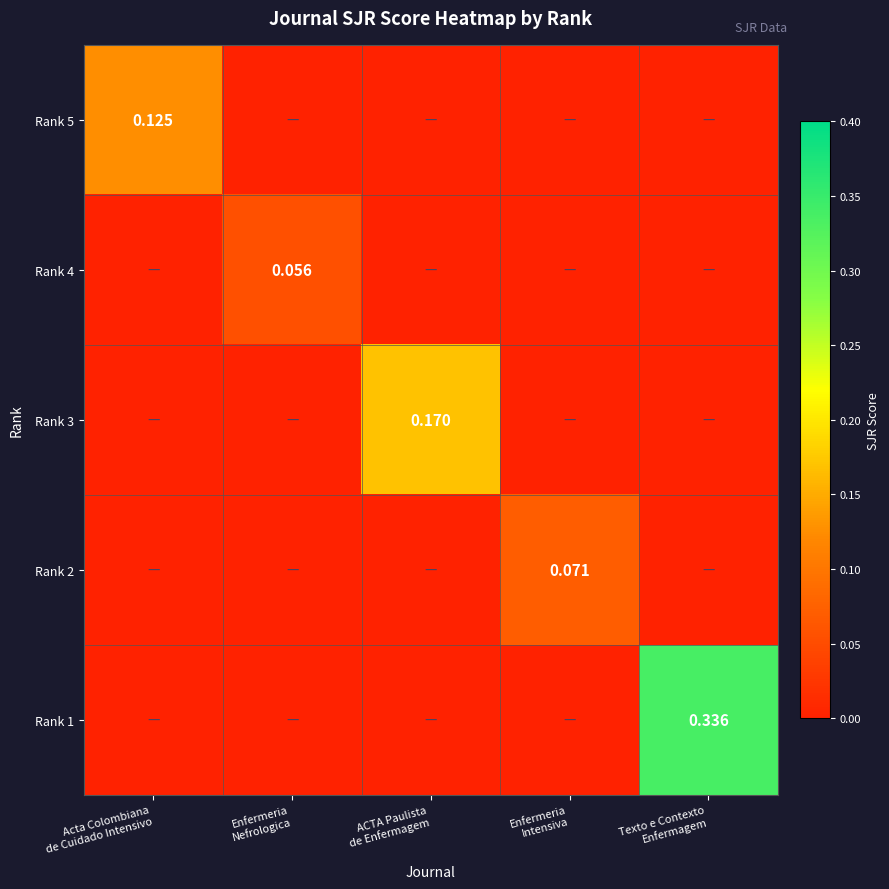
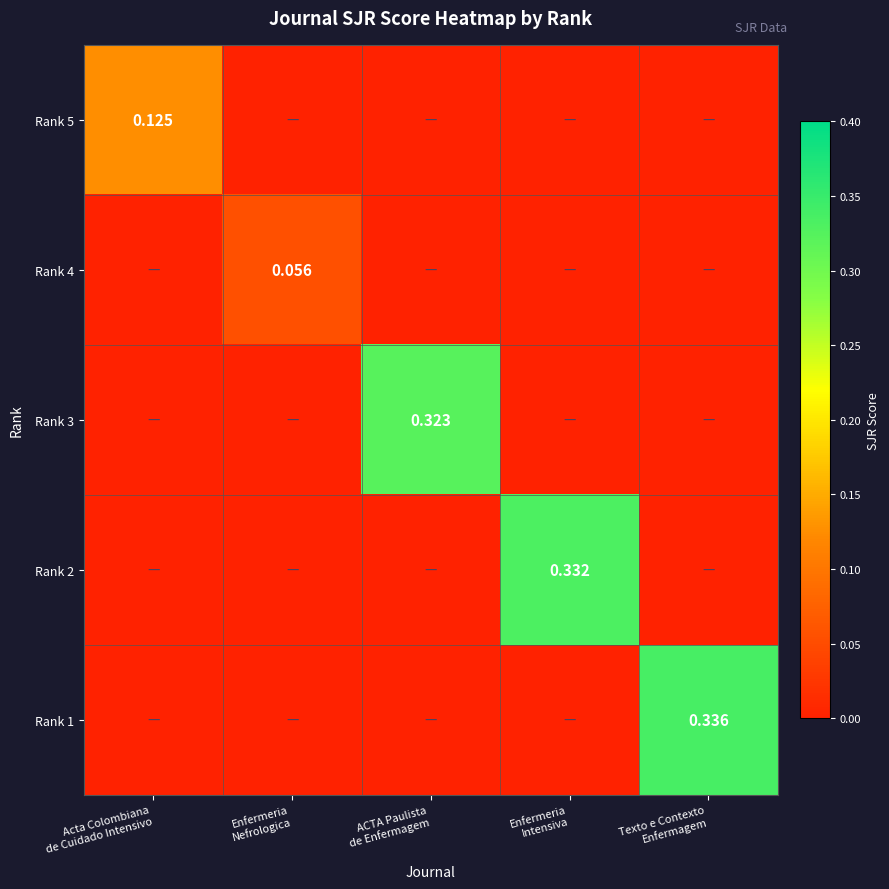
  {
    "Rank 5": {
      "Acta Colombiana de Cuidado Intensivo": 0.125
    },
    "Rank 4": {
      "Enfermeria Nefrologica": 0.056
    },
    "Rank 3": {
-     "ACTA Paulista de Enfermagem": 0.170
+     "ACTA Paulista de Enfermagem": 0.323
    },
    "Rank 2": {
-     "Enfermeria Intensiva": 0.071
+     "Enfermeria Intensiva": 0.332
    },
    "Rank 1": {
      "Texto e Contexto Enfermagem": 0.336
    }
  }
